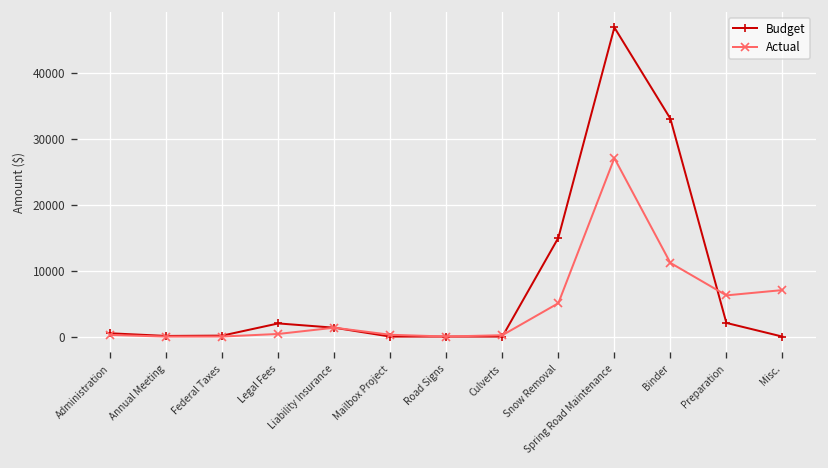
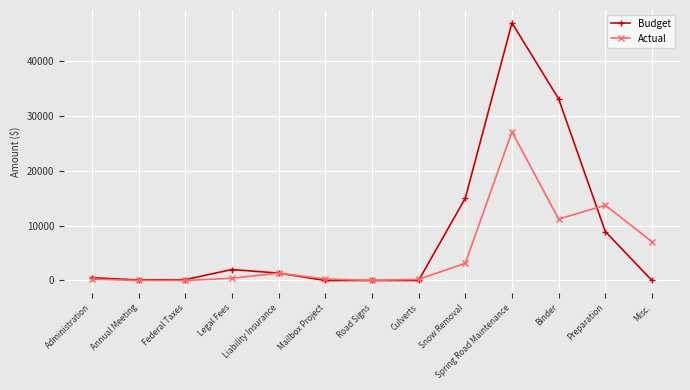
  {
    "Budget": {
      "Legal Fees": 2000,
      "Snow Removal": 15000,
      "Spring Road Maintenance": 47000,
      "Binder": 33000,
-     "Preparation": 2000,
+     "Preparation": 9000,
      "Misc.": 0
    },
    "Actual": {
      "Legal Fees": 0,
-     "Snow Removal": 5000,
+     "Snow Removal": 3000,
      "Spring Road Maintenance": 27000,
      "Binder": 11000,
-     "Preparation": 6000,
+     "Preparation": 14000,
      "Misc.": 7000
    }
  }
